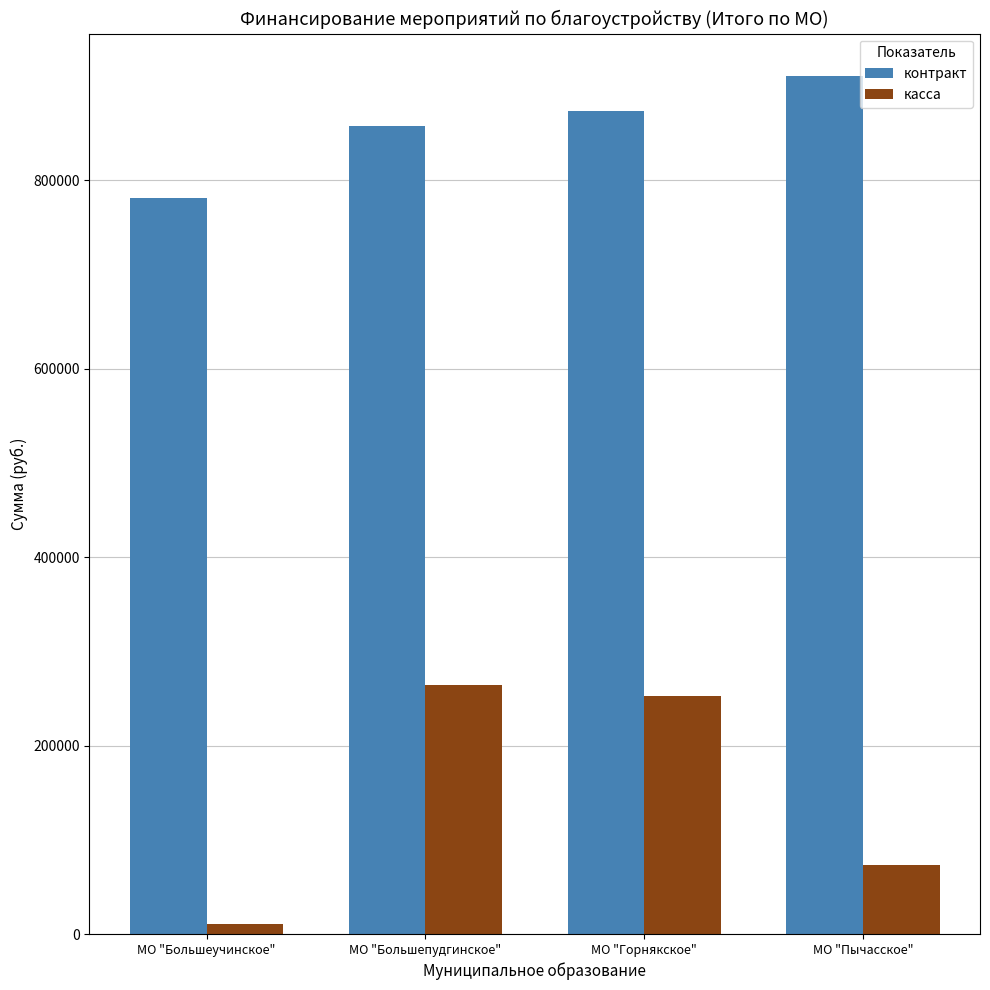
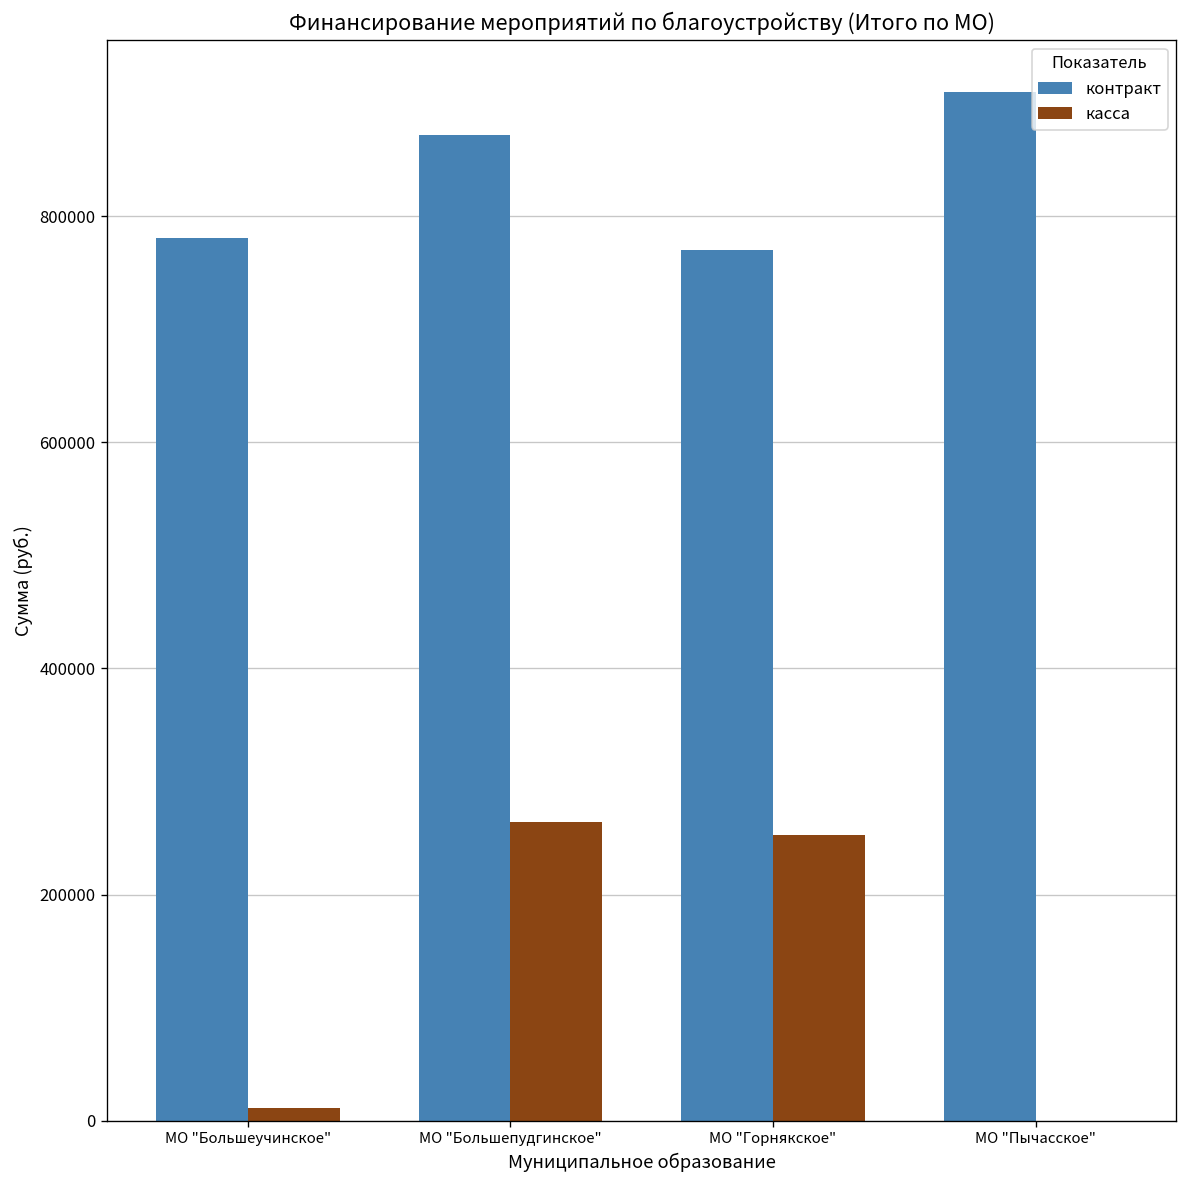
  {
    "контракт": {
      "МО \"Большеучинское\"": 780000,
-     "МО \"Большепудгинское\"": 860000,
-     "МО \"Горнякское\"": 870000,
+     "МО \"Большепудгинское\"": 870000,
+     "МО \"Горнякское\"": 770000,
      "МО \"Пычасское\"": 910000
    },
    "касса": {
      "МО \"Большеучинское\"": 10000,
      "МО \"Большепудгинское\"": 260000,
      "МО \"Горнякское\"": 250000,
-     "МО \"Пычасское\"": 70000
+     "МО \"Пычасское\"": 0
    }
  }
